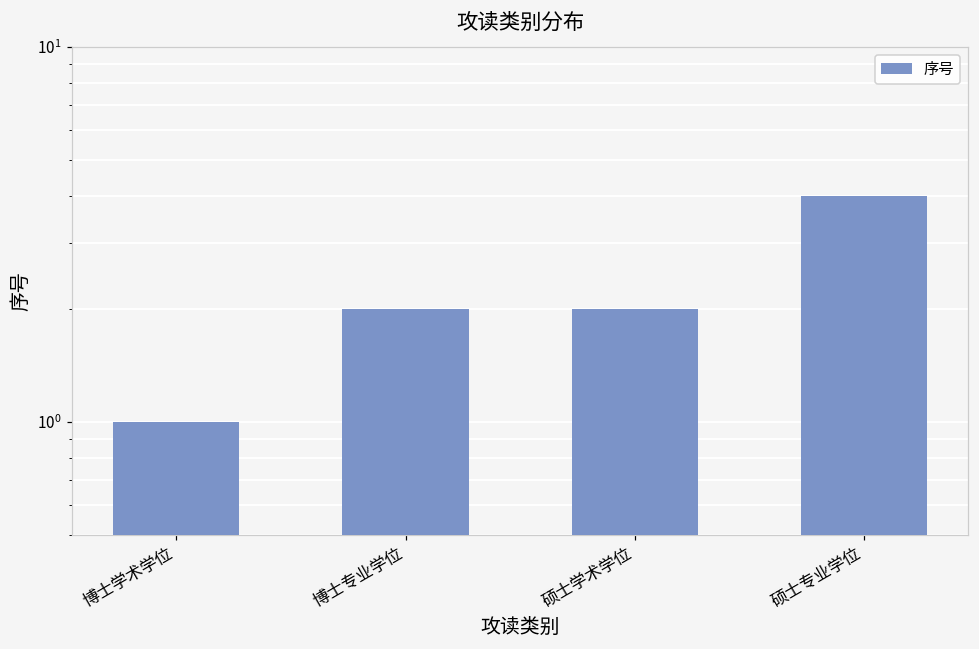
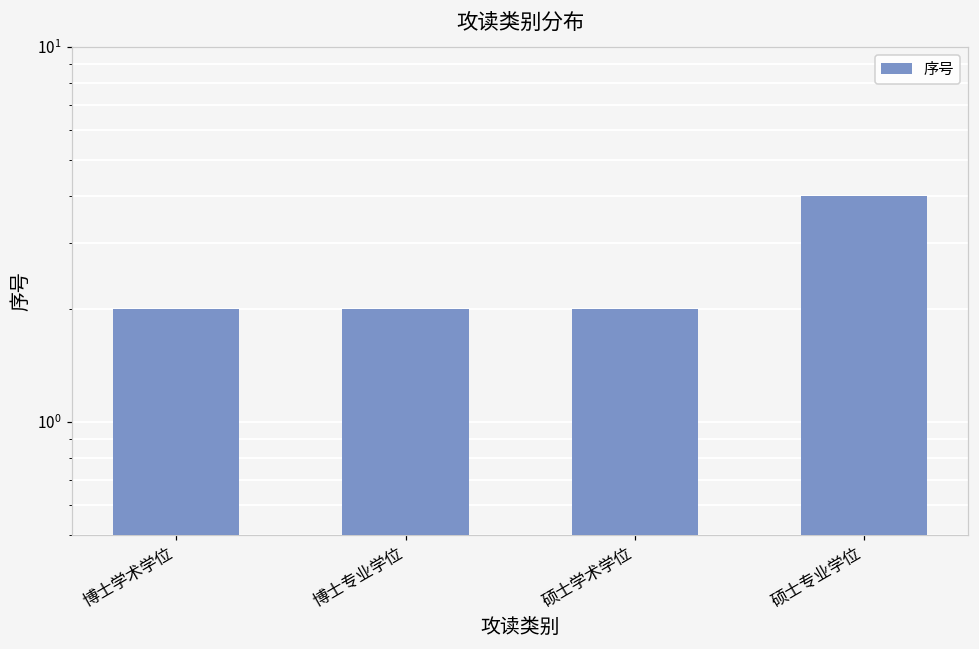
  {
-   "博士学术学位": 1,
+   "博士学术学位": 2,
    "博士专业学位": 2,
    "硕士学术学位": 2,
    "硕士专业学位": 4
  }
